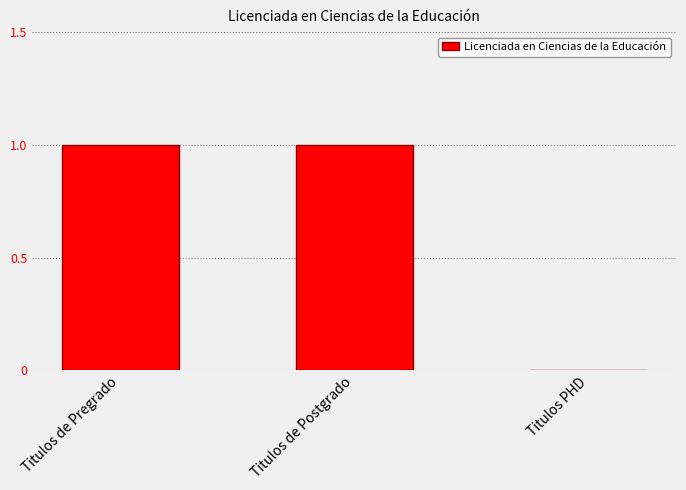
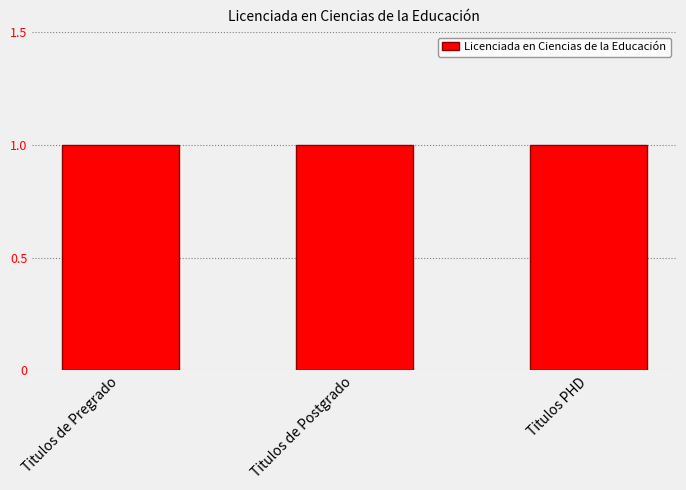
  {
    "Titulos de Pregrado": 1,
    "Titulos de Postgrado": 1,
-   "Titulos PHD": 0
+   "Titulos PHD": 1
  }
